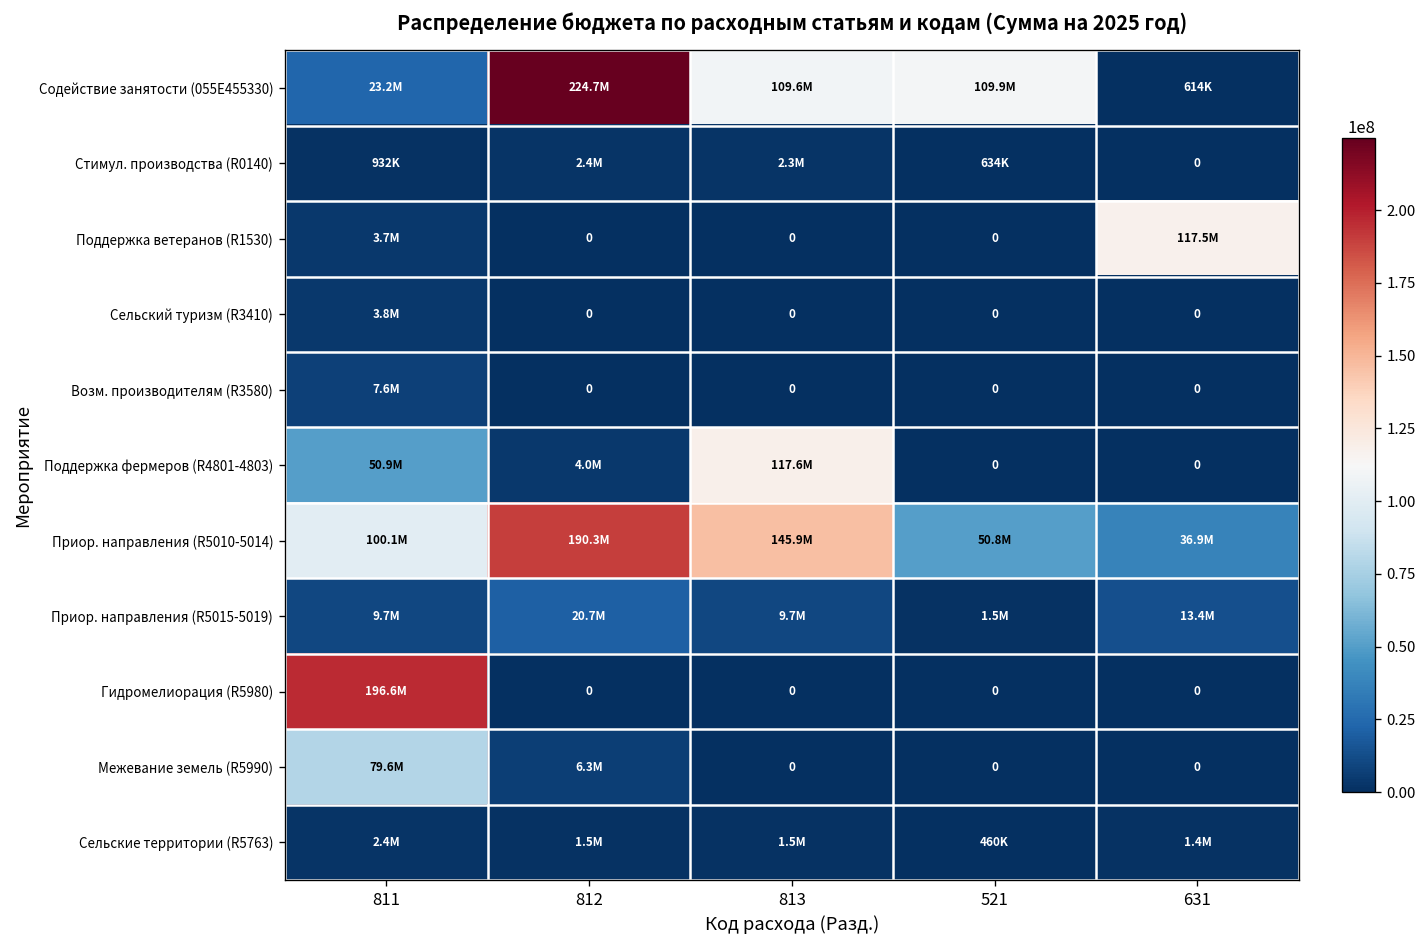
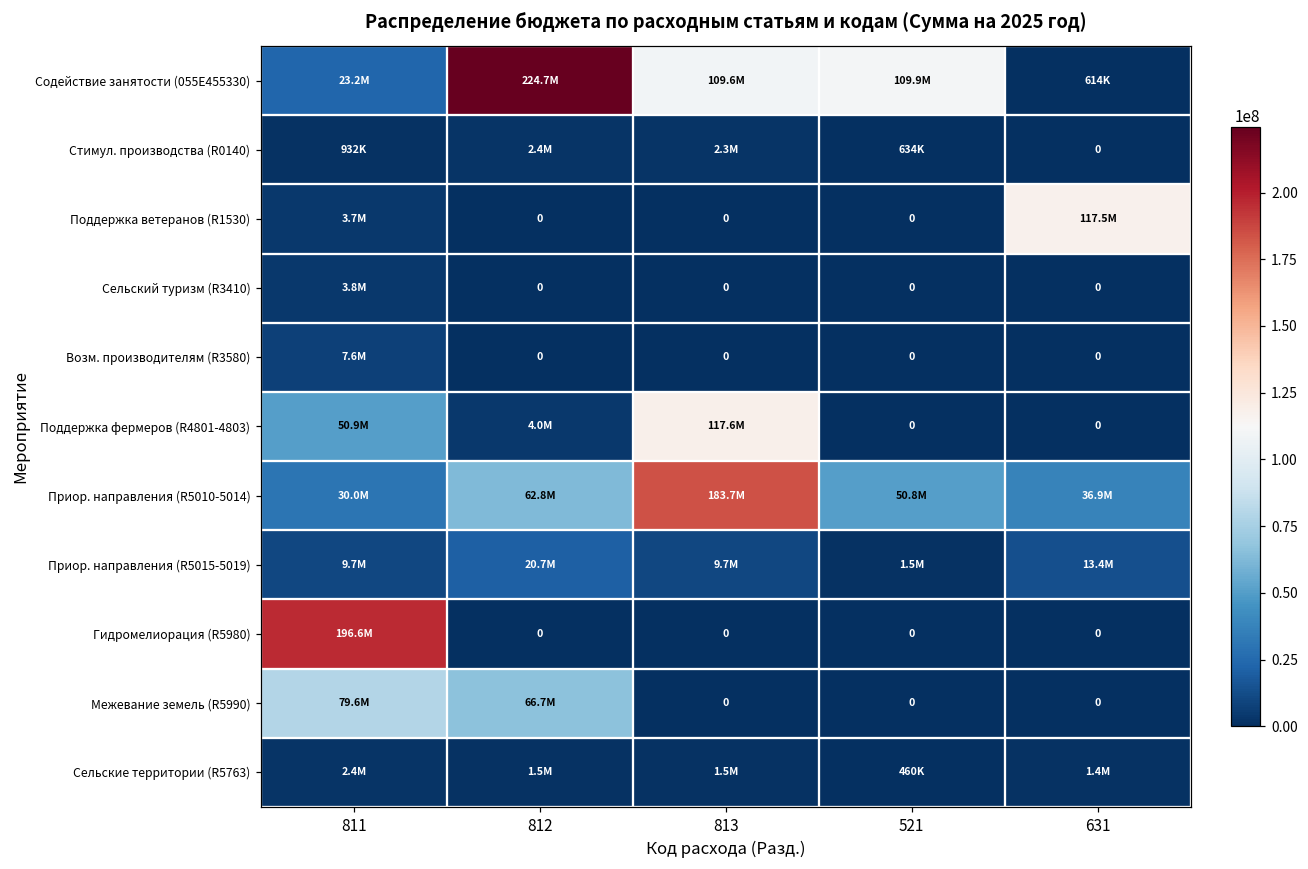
  {
    "Содействие занятости (055Е455330)": {
      "811": "23.2M",
      "812": "224.7M",
      "813": "109.6M",
      "521": "109.9M",
      "631": "614K"
    },
    "Стимул. производства (R0140)": {
      "811": "932K",
      "812": "2.4M",
      "813": "2.3M",
      "521": "634K",
      "631": "0"
    },
    "Поддержка ветеранов (R1530)": {
      "811": "3.7M",
      "812": "0",
      "813": "0",
      "521": "0",
      "631": "117.5M"
    },
    "Сельский туризм (R3410)": {
      "811": "3.8M",
      "812": "0",
      "813": "0",
      "521": "0",
      "631": "0"
    },
    "Возм. производителям (R3580)": {
      "811": "7.6M",
      "812": "0",
      "813": "0",
      "521": "0",
      "631": "0"
    },
    "Поддержка фермеров (R4801-4803)": {
      "811": "50.9M",
      "812": "4.0M",
      "813": "117.6M",
      "521": "0",
      "631": "0"
    },
    "Приор. направления (R5010-5014)": {
-     "811": "100.1M",
-     "812": "190.3M",
-     "813": "145.9M",
+     "811": "30.0M",
+     "812": "62.8M",
+     "813": "183.7M",
      "521": "50.8M",
      "631": "36.9M"
    },
    "Приор. направления (R5015-5019)": {
      "811": "9.7M",
      "812": "20.7M",
      "813": "9.7M",
      "521": "1.5M",
      "631": "13.4M"
    },
    "Гидромелиорация (R5980)": {
      "811": "196.6M",
      "812": "0",
      "813": "0",
      "521": "0",
      "631": "0"
    },
    "Межевание земель (R5990)": {
      "811": "79.6M",
-     "812": "6.3M",
+     "812": "66.7M",
      "813": "0",
      "521": "0",
      "631": "0"
    },
    "Сельские территории (R5763)": {
      "811": "2.4M",
      "812": "1.5M",
      "813": "1.5M",
      "521": "460K",
      "631": "1.4M"
    }
  }
